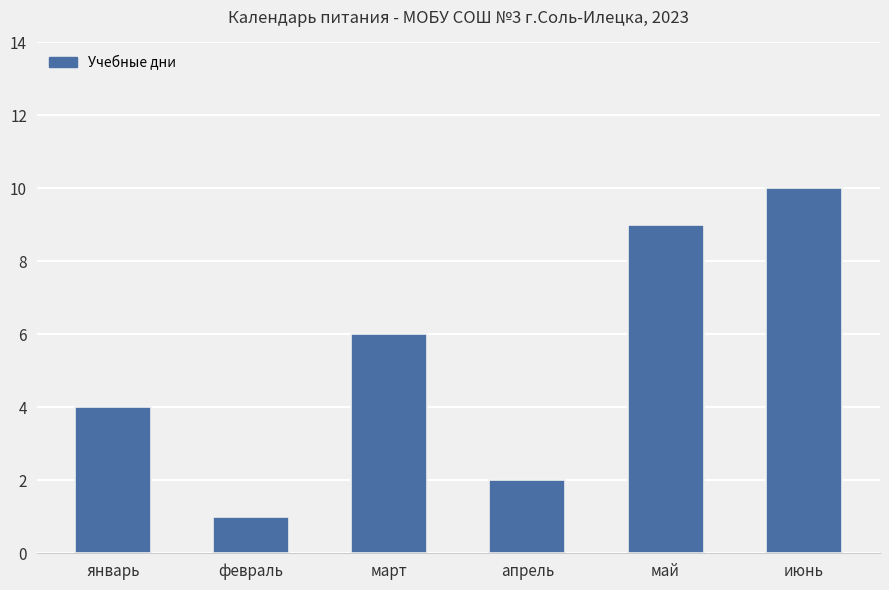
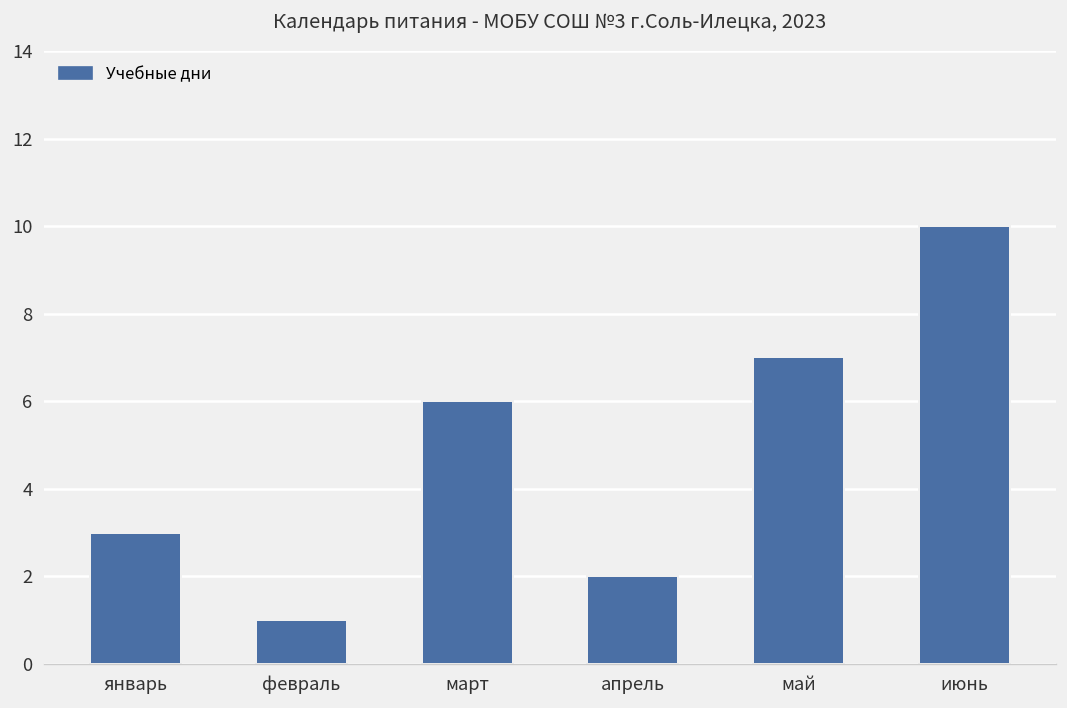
  {
-   "январь": 4,
+   "январь": 3,
    "февраль": 1,
    "март": 6,
    "апрель": 2,
-   "май": 9,
+   "май": 7,
    "июнь": 10
  }
